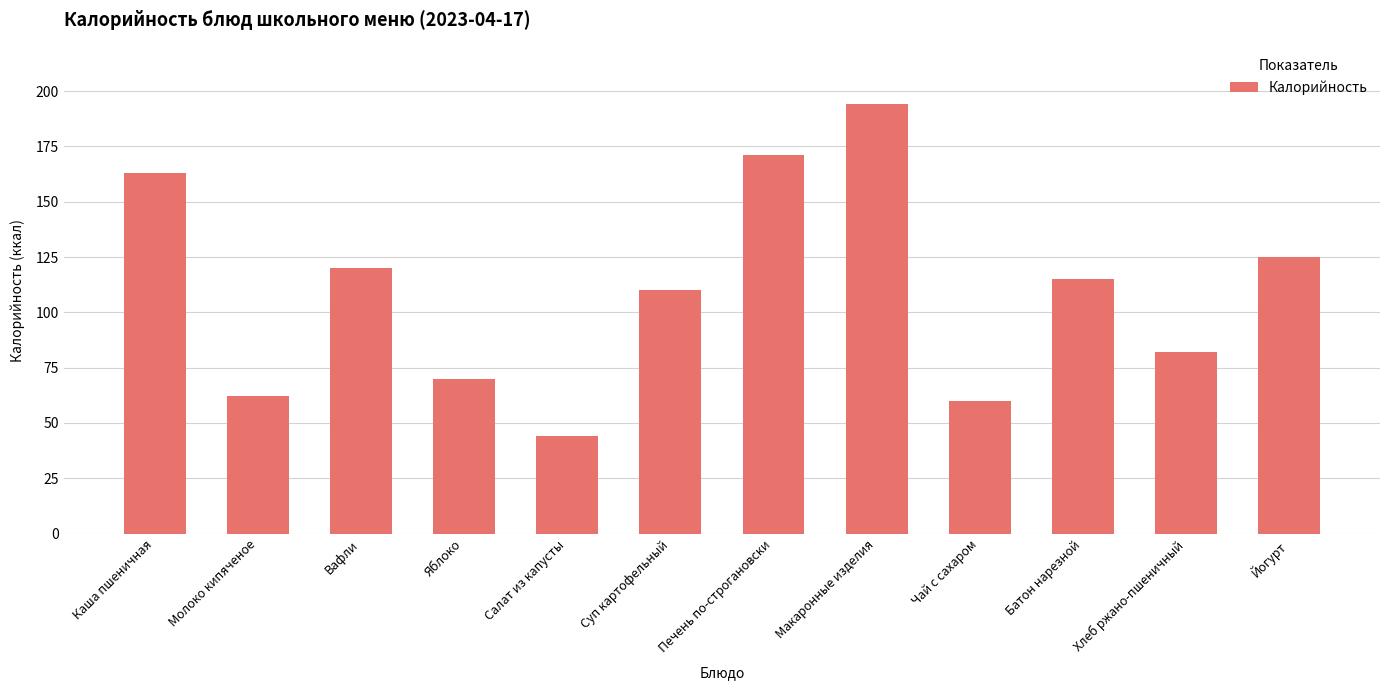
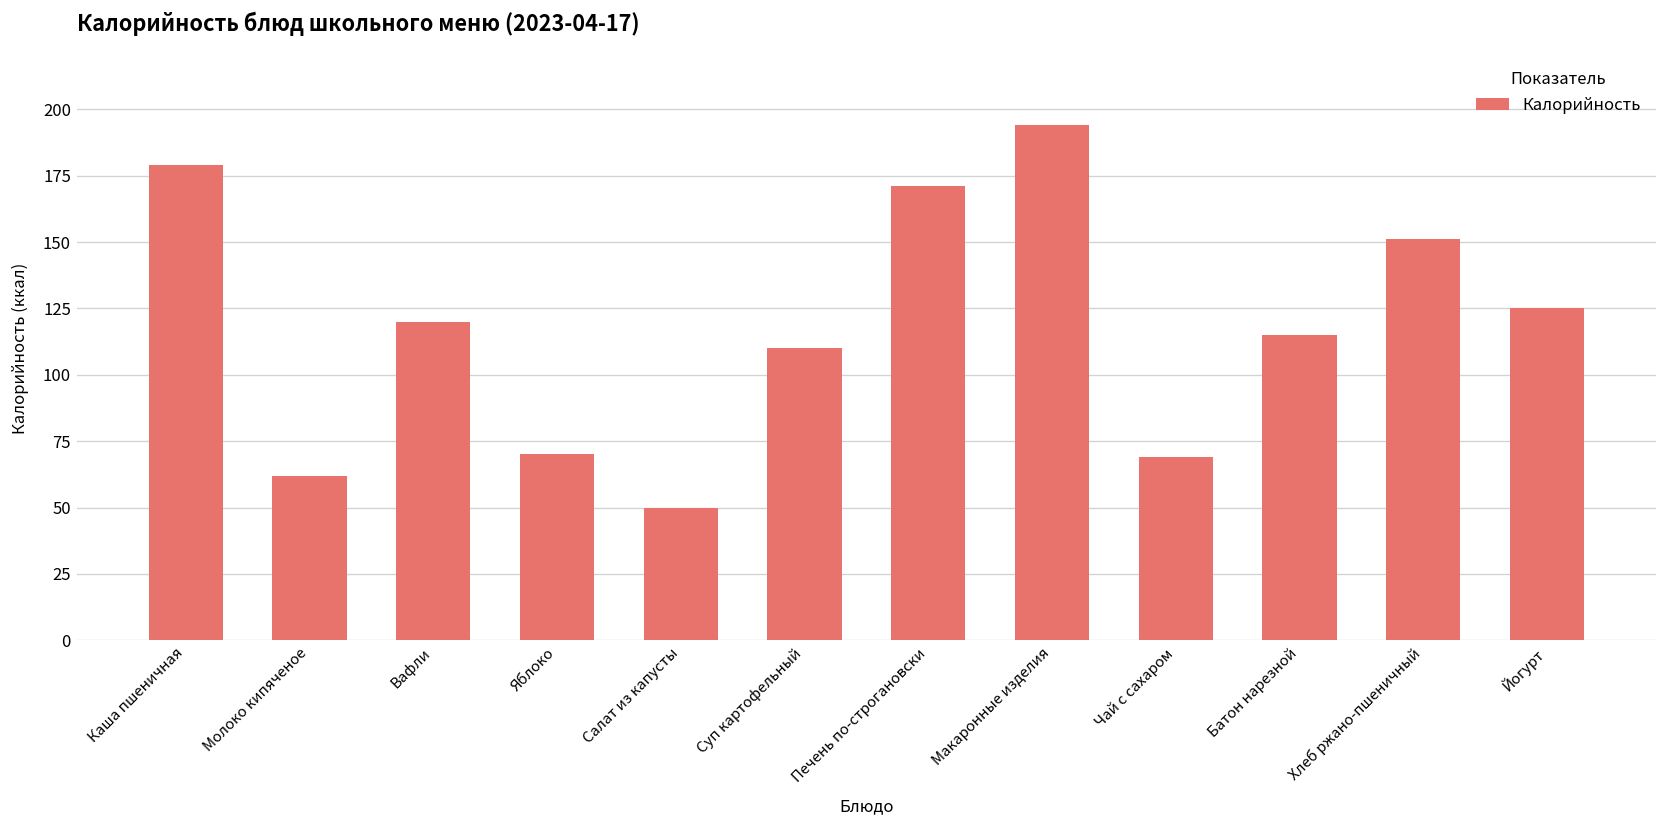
  {
-   "Каша пшеничная": 163,
+   "Каша пшеничная": 179,
    "Молоко кипяченое": 62,
    "Вафли": 120,
    "Яблоко": 70,
-   "Салат из капусты": 44,
+   "Салат из капусты": 50,
    "Суп картофельный": 110,
    "Печень по-строгановски": 171,
    "Макаронные изделия": 194,
-   "Чай с сахаром": 60,
+   "Чай с сахаром": 69,
    "Батон нарезной": 115,
-   "Хлеб ржано-пшеничный": 82,
+   "Хлеб ржано-пшеничный": 151,
    "Йогурт": 125
  }
